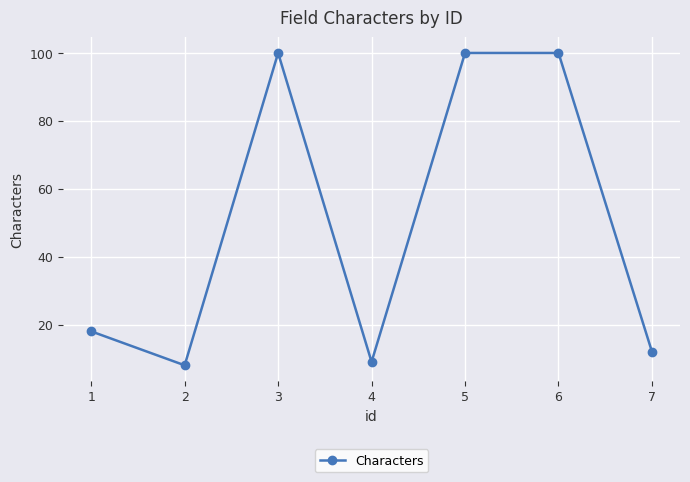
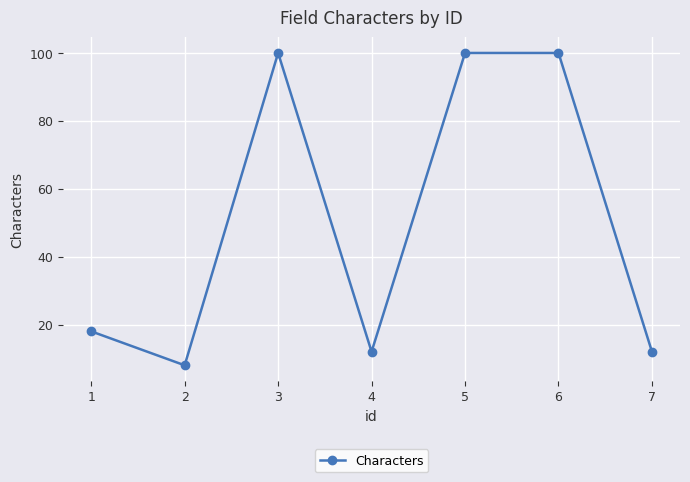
  {
    "1": 18,
    "2": 8,
    "3": 100,
-   "4": 9,
+   "4": 12,
    "5": 100,
    "6": 100,
    "7": 12
  }
